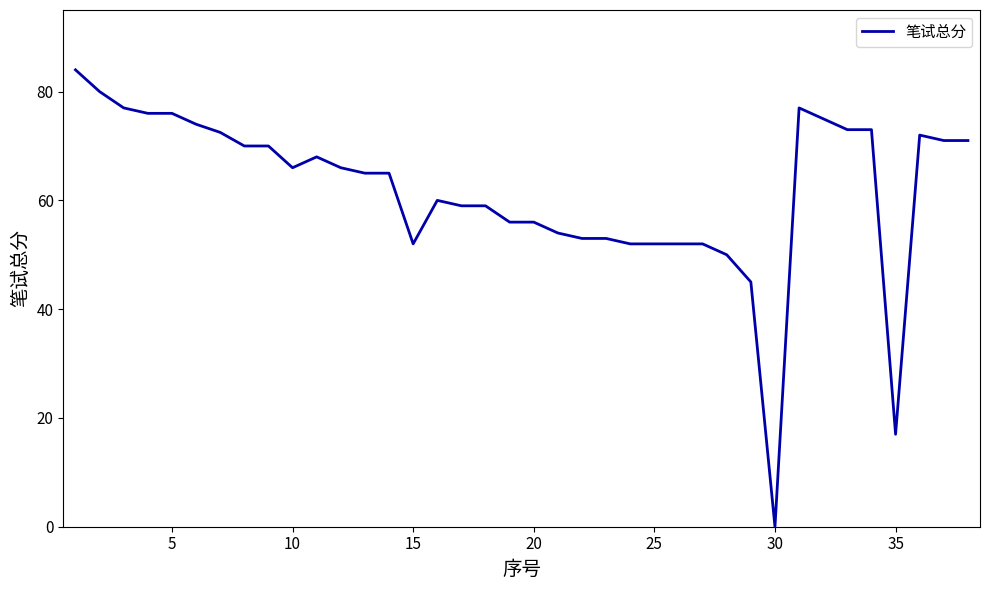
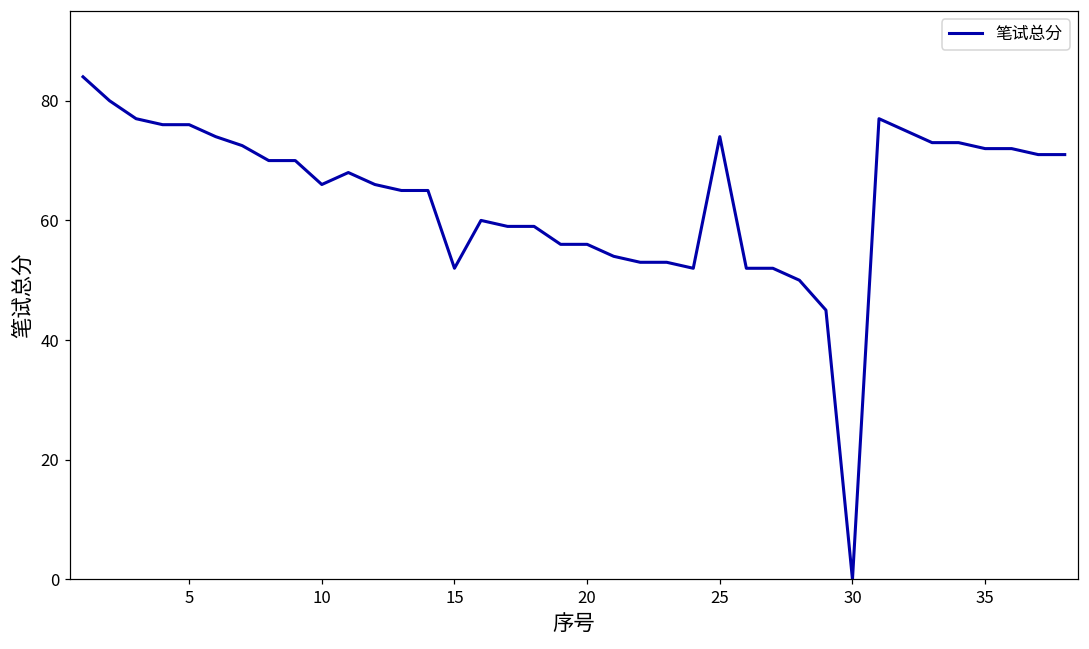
  {
    "5": 76,
    "10": 66,
    "15": 52,
    "20": 56,
-   "25": 52,
+   "25": 74,
    "30": 0,
-   "35": 17
+   "35": 72
  }
